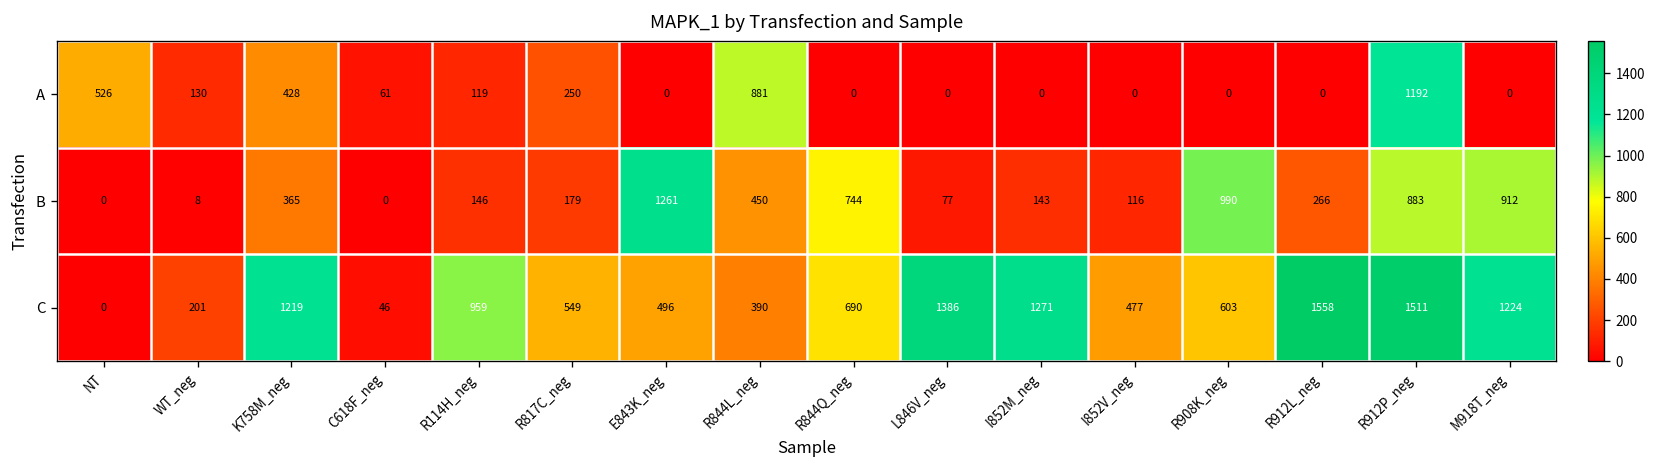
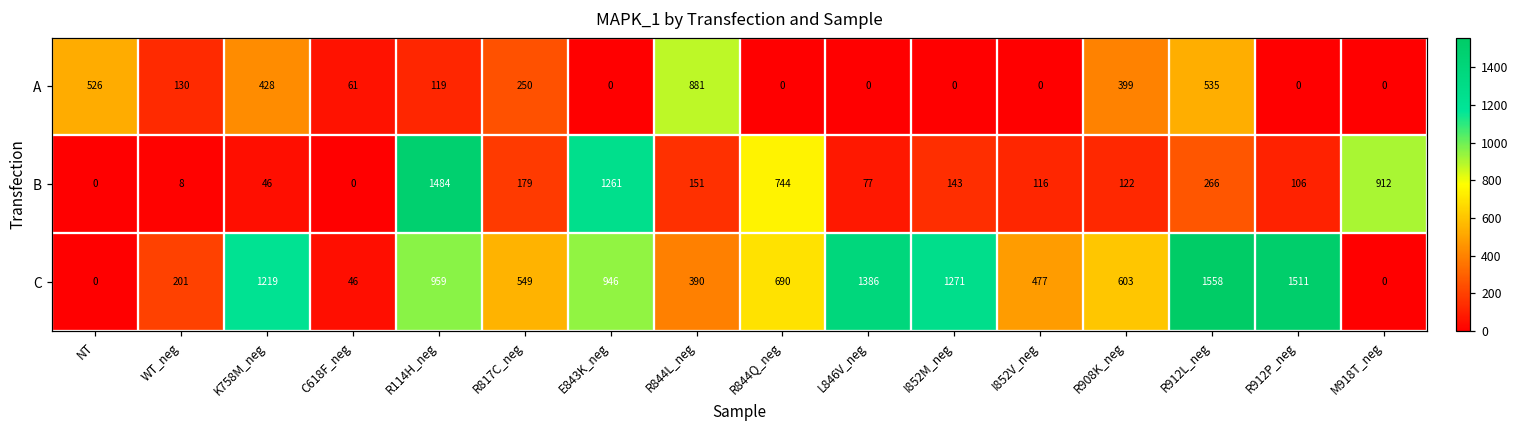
  {
    "A": {
      "NT": 526,
      "WT_neg": 130,
      "K758M_neg": 428,
      "C618F_neg": 61,
      "R114H_neg": 119,
      "R817C_neg": 250,
      "E843K_neg": 0,
      "R844L_neg": 881,
      "R844Q_neg": 0,
      "L846V_neg": 0,
      "I852M_neg": 0,
      "I852V_neg": 0,
-     "R908K_neg": 0,
-     "R912L_neg": 0,
-     "R912P_neg": 1192,
+     "R908K_neg": 399,
+     "R912L_neg": 535,
+     "R912P_neg": 0,
      "M918T_neg": 0
    },
    "B": {
      "NT": 0,
      "WT_neg": 8,
-     "K758M_neg": 365,
+     "K758M_neg": 46,
      "C618F_neg": 0,
-     "R114H_neg": 146,
+     "R114H_neg": 1484,
      "R817C_neg": 179,
      "E843K_neg": 1261,
-     "R844L_neg": 450,
+     "R844L_neg": 151,
      "R844Q_neg": 744,
      "L846V_neg": 77,
      "I852M_neg": 143,
      "I852V_neg": 116,
-     "R908K_neg": 990,
+     "R908K_neg": 122,
      "R912L_neg": 266,
-     "R912P_neg": 883,
+     "R912P_neg": 106,
      "M918T_neg": 912
    },
    "C": {
      "NT": 0,
      "WT_neg": 201,
      "K758M_neg": 1219,
      "C618F_neg": 46,
      "R114H_neg": 959,
      "R817C_neg": 549,
-     "E843K_neg": 496,
+     "E843K_neg": 946,
      "R844L_neg": 390,
      "R844Q_neg": 690,
      "L846V_neg": 1386,
      "I852M_neg": 1271,
      "I852V_neg": 477,
      "R908K_neg": 603,
      "R912L_neg": 1558,
      "R912P_neg": 1511,
-     "M918T_neg": 1224
+     "M918T_neg": 0
    }
  }
